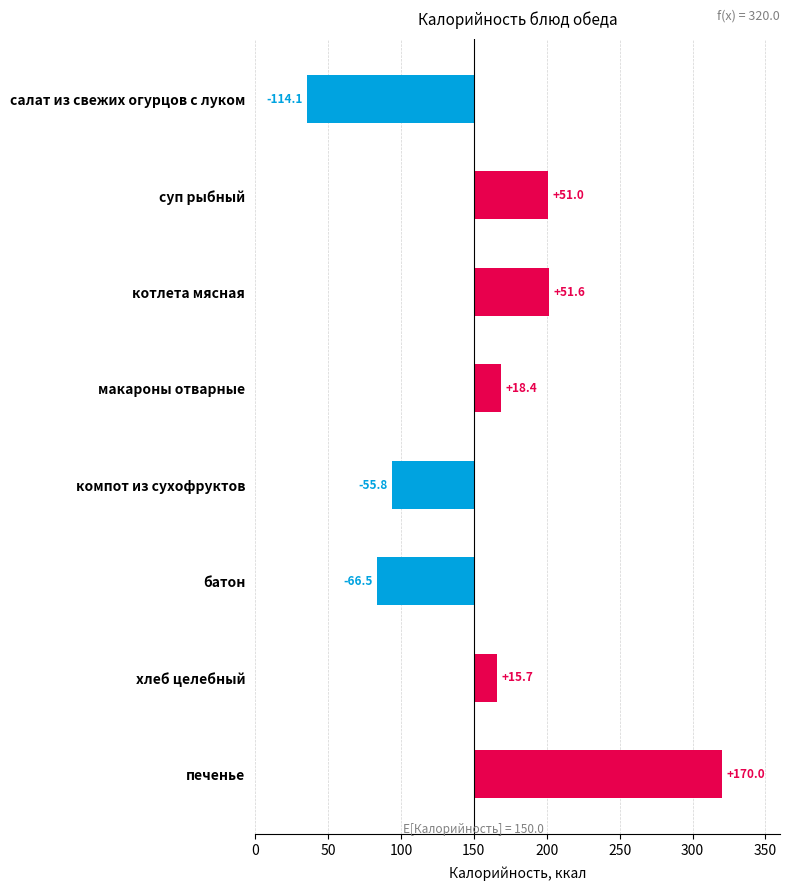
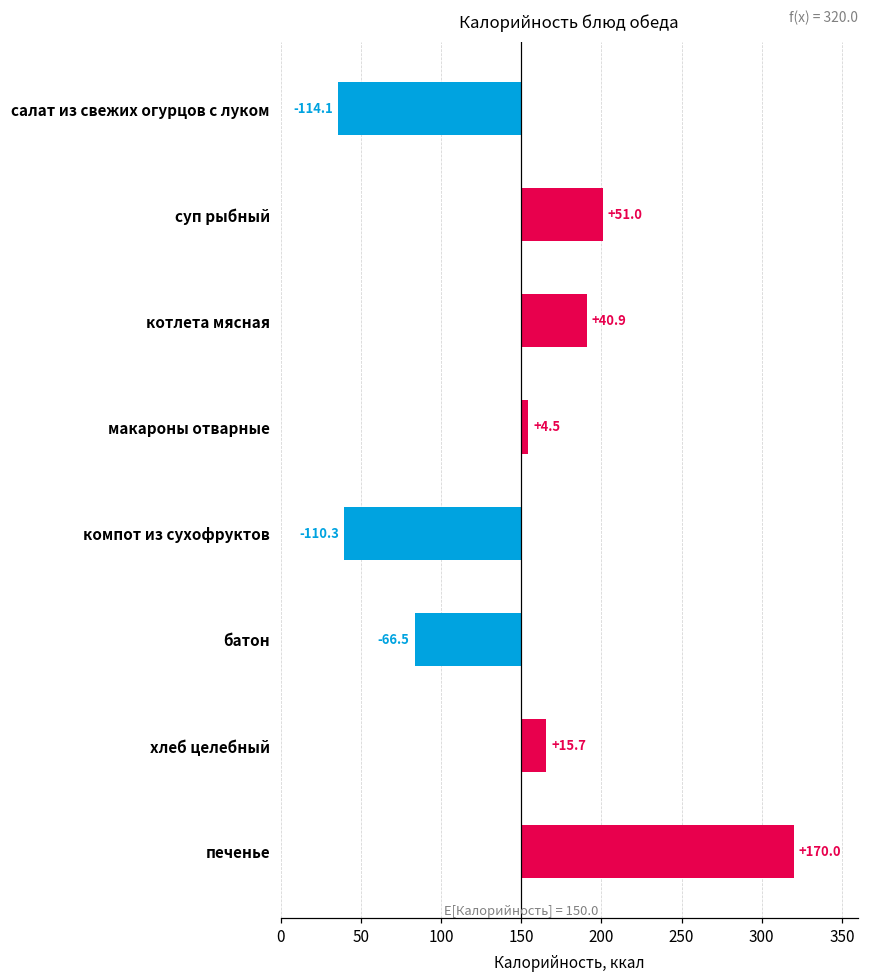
  {
    "салат из свежих огурцов с луком": "-114.1",
    "суп рыбный": "+51.0",
-   "котлета мясная": "+51.6",
-   "макароны отварные": "+18.4",
-   "компот из сухофруктов": "-55.8",
+   "котлета мясная": "+40.9",
+   "макароны отварные": "+4.5",
+   "компот из сухофруктов": "-110.3",
    "батон": "-66.5",
    "хлеб целебный": "+15.7",
    "печенье": "+170.0"
  }
